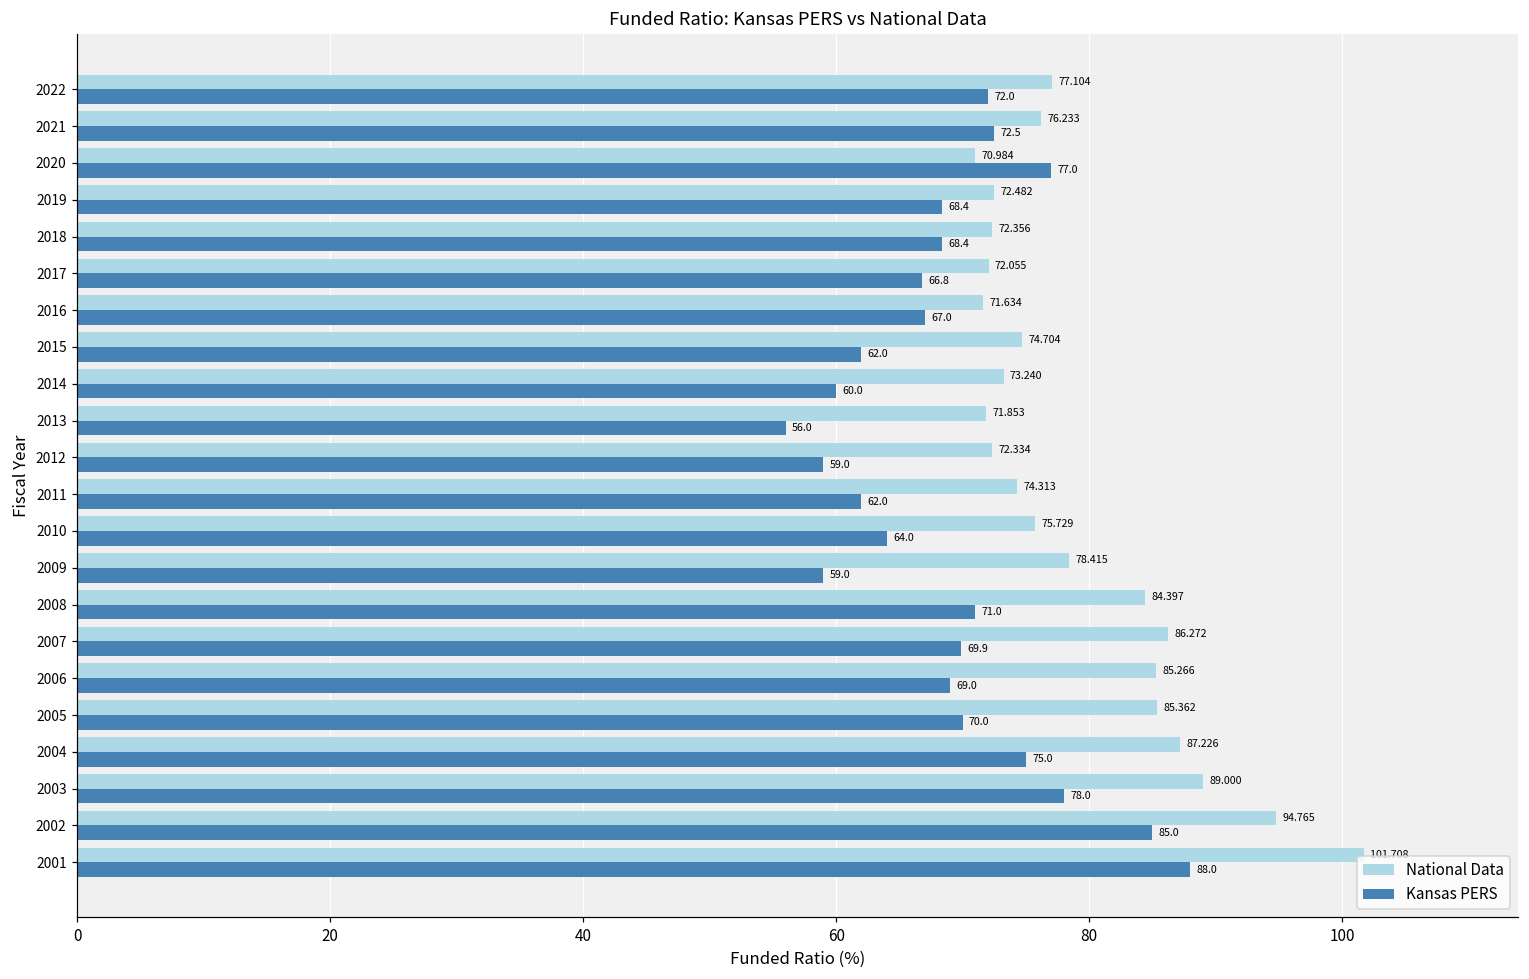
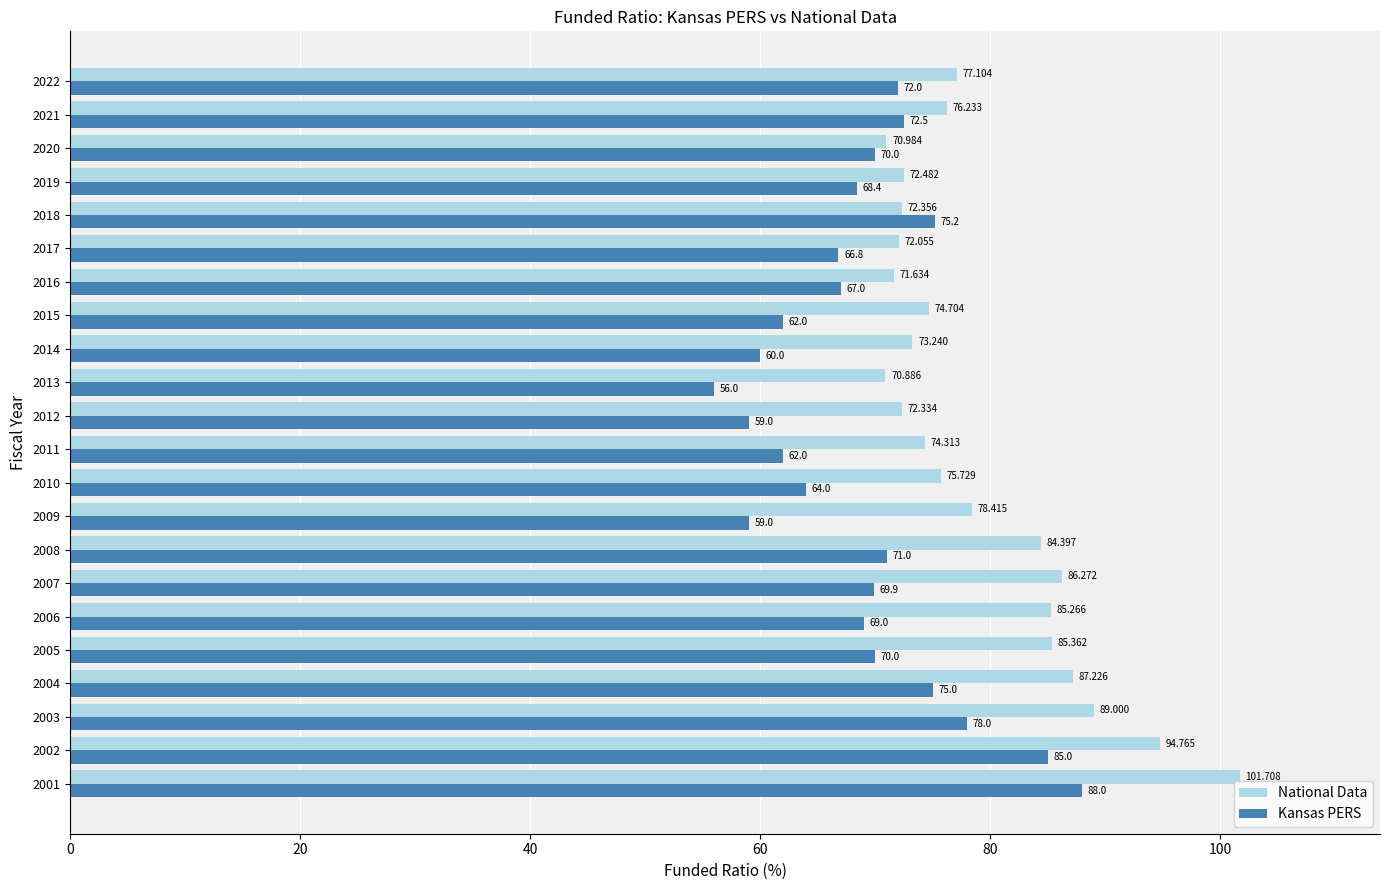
  {
    "National Data": {
      "2022": 77.104,
      "2021": 76.233,
      "2020": 70.984,
      "2019": 72.482,
      "2018": 72.356,
      "2017": 72.055,
      "2016": 71.634,
      "2015": 74.704,
      "2014": 73.240,
-     "2013": 71.853,
+     "2013": 70.886,
      "2012": 72.334,
      "2011": 74.313,
      "2010": 75.729,
      "2009": 78.415,
      "2008": 84.397,
      "2007": 86.272,
      "2006": 85.266,
      "2005": 85.362,
      "2004": 87.226,
      "2003": 89.000,
      "2002": 94.765
    },
    "Kansas PERS": {
      "2022": 72.0,
      "2021": 72.5,
-     "2020": 77.0,
+     "2020": 70.0,
      "2019": 68.4,
-     "2018": 68.4,
+     "2018": 75.2,
      "2017": 66.8,
      "2016": 67.0,
      "2015": 62.0,
      "2014": 60.0,
      "2013": 56.0,
      "2012": 59.0,
      "2011": 62.0,
      "2010": 64.0,
      "2009": 59.0,
      "2008": 71.0,
      "2007": 69.9,
      "2006": 69.0,
      "2005": 70.0,
      "2004": 75.0,
      "2003": 78.0,
      "2002": 85.0,
      "2001": 88.0
    }
  }
